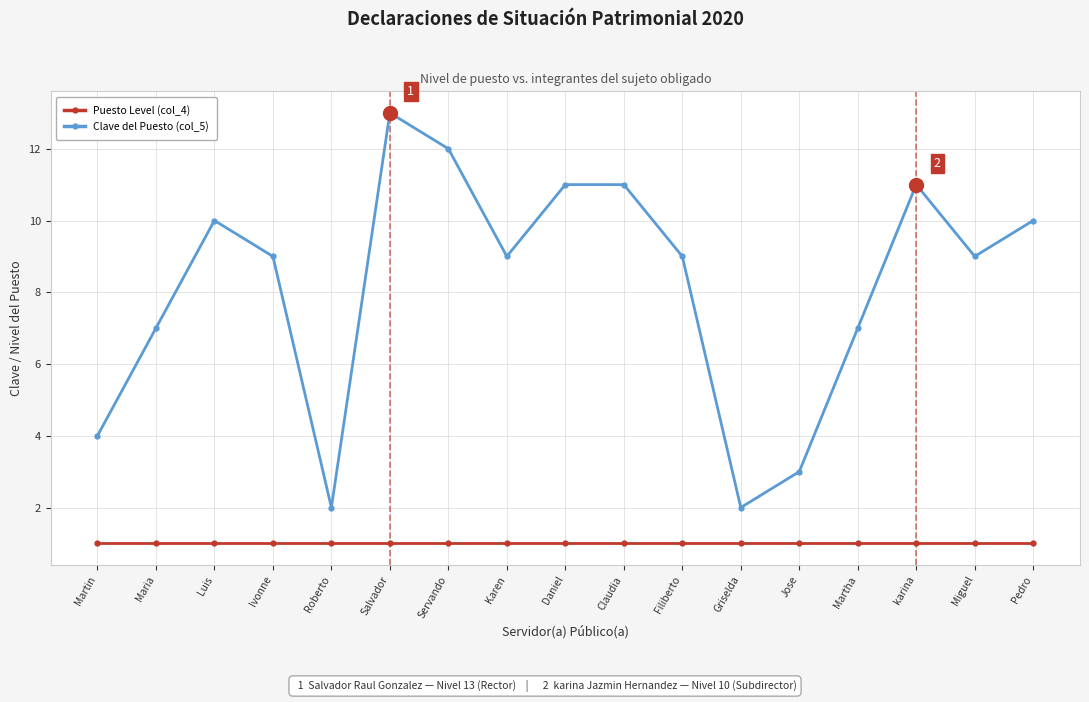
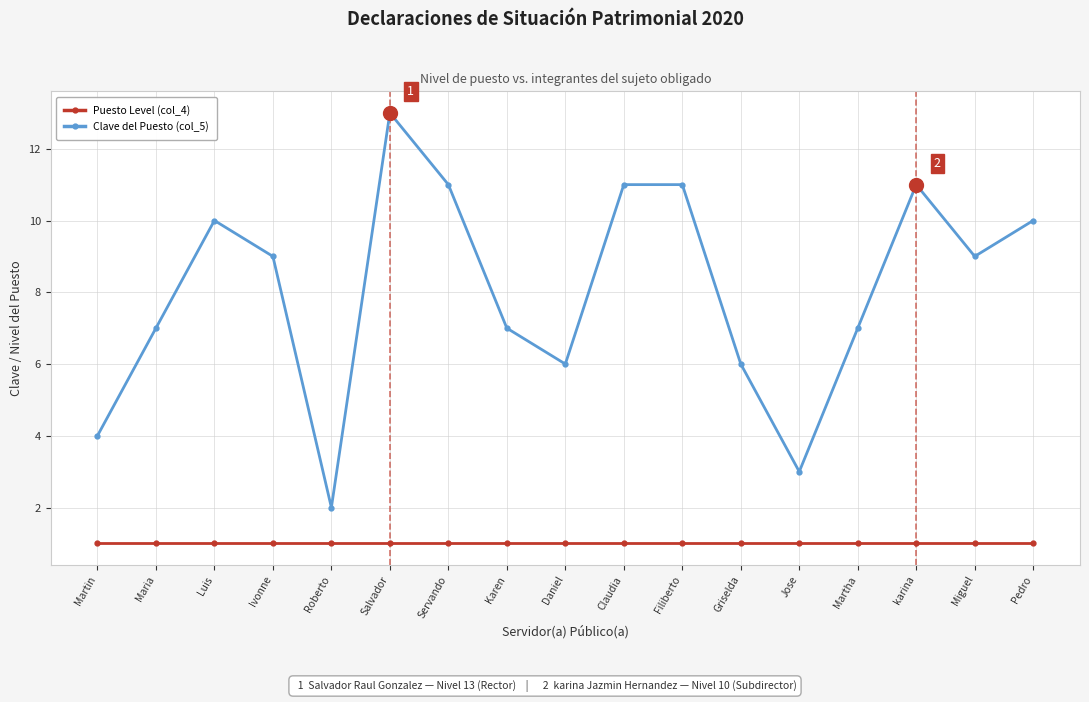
  {
    "Clave del Puesto (col_5)": {
      "Martin": 4,
      "Maria": 7,
      "Luis": 10,
      "Ivonne": 9,
      "Roberto": 2,
-     "Servando": 12,
-     "Karen": 9,
-     "Daniel": 11,
+     "Servando": 11,
+     "Karen": 7,
+     "Daniel": 6,
      "Claudia": 11,
-     "Filiberto": 9,
-     "Griselda": 2,
+     "Filiberto": 11,
+     "Griselda": 6,
      "Jose": 3,
      "Martha": 7,
      "Miguel": 9,
      "Pedro": 10
    }
  }
